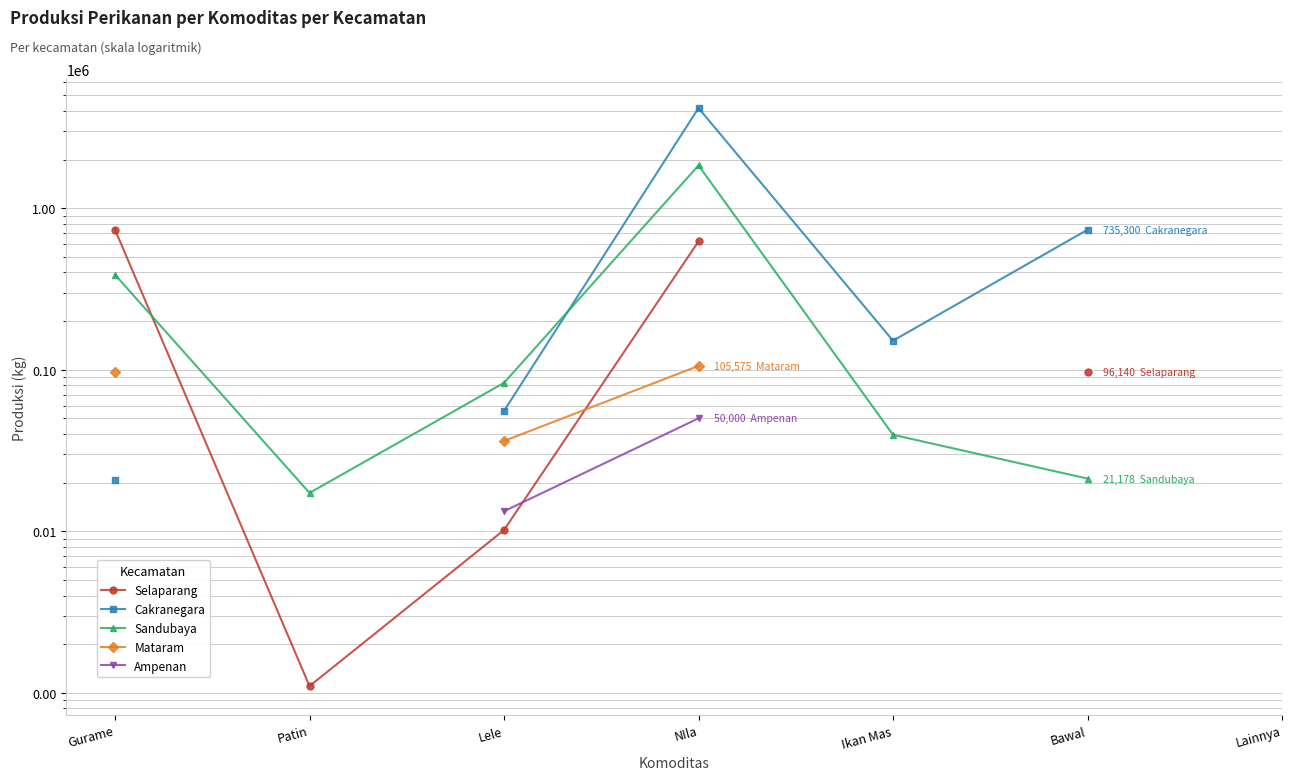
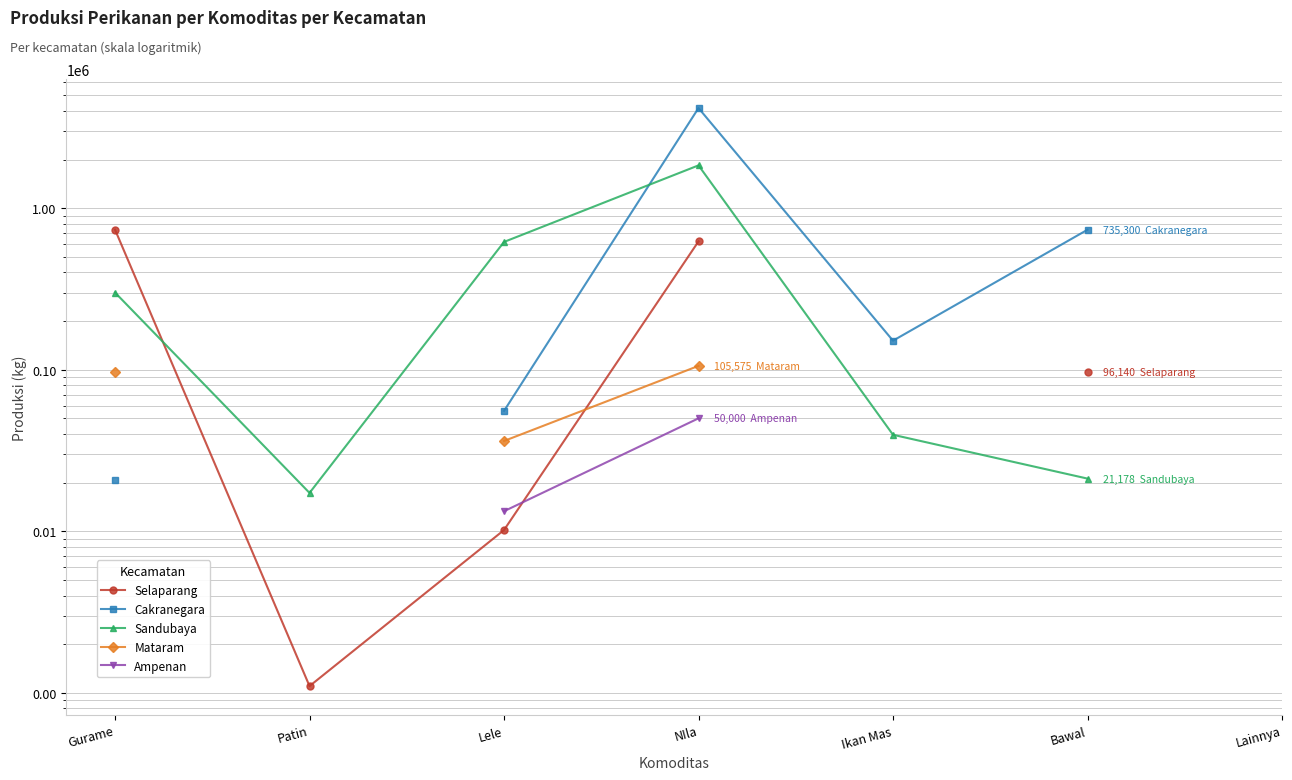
  {
    "Selaparang": {
      "Bawal": "96,140"
    },
    "Cakranegara": {
      "Bawal": "735,300"
    },
    "Sandubaya": {
-     "Gurame": "390000",
+     "Gurame": "300000",
      "Patin": "17000",
-     "Lele": "80000",
+     "Lele": "620000",
      "NIla": "1800000",
      "Ikan Mas": "40000"
    },
    "Mataram": {
      "NIla": "105,575"
    },
    "Ampenan": {
      "NIla": "50,000"
    }
  }
